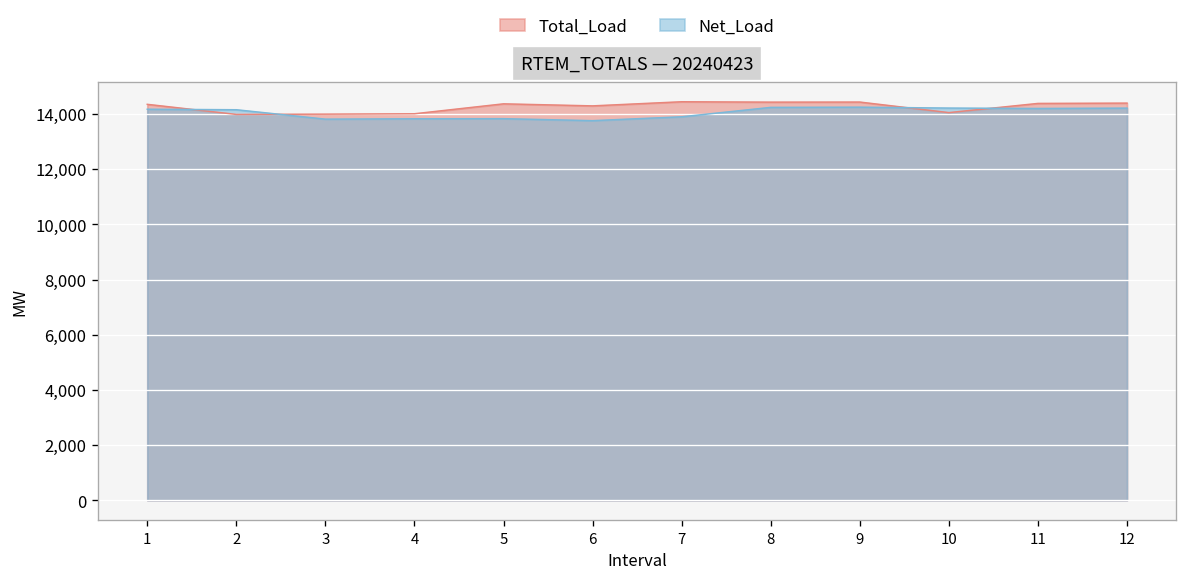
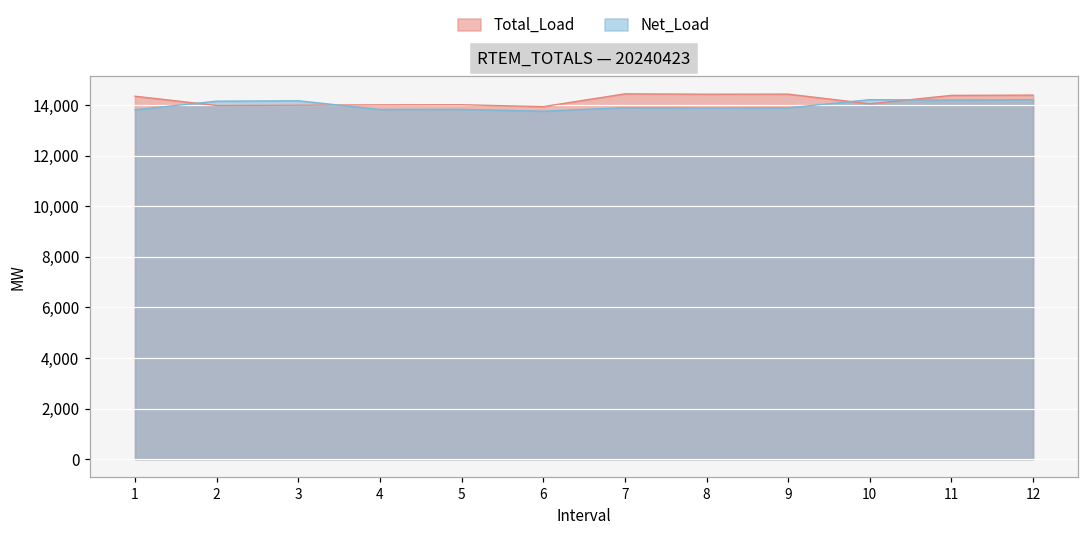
  {
    "Total_Load": {
      "1": "14,300",
      "2": "14,000",
      "3": "14,000",
      "4": "14,000",
-     "5": "14,400",
-     "6": "14,300",
+     "5": "14,000",
+     "6": "13,900",
      "7": "14,400",
      "8": "14,400",
      "9": "14,400",
      "10": "14,000",
      "11": "14,400",
      "12": "14,400"
    },
    "Net_Load": {
-     "1": "14,200",
+     "1": "13,800",
      "2": "14,200",
-     "3": "13,800",
+     "3": "14,200",
      "4": "13,800",
      "5": "13,800",
      "6": "13,800",
      "7": "13,900",
-     "8": "14,200",
-     "9": "14,200",
+     "8": "13,900",
+     "9": "13,900",
      "10": "14,200",
      "11": "14,200",
      "12": "14,200"
    }
  }
